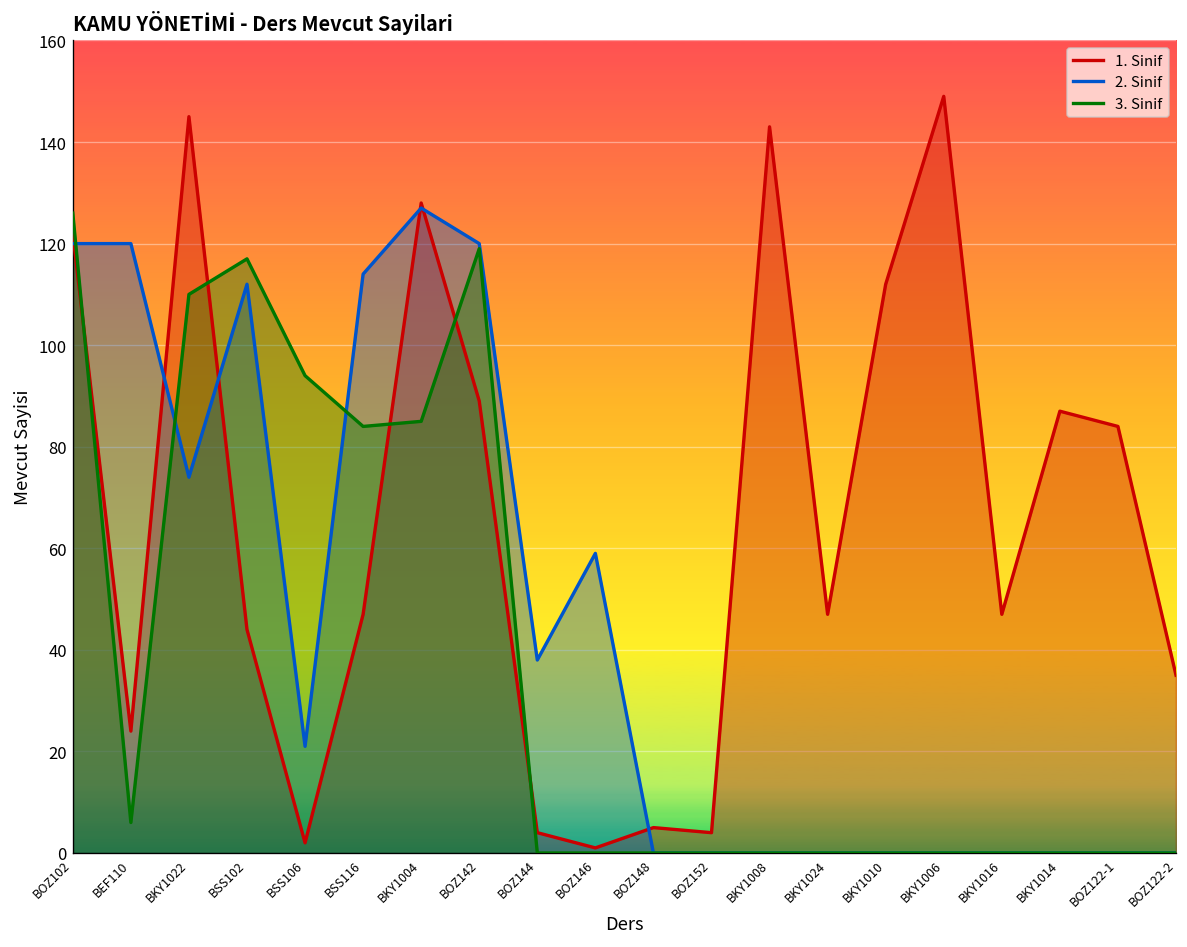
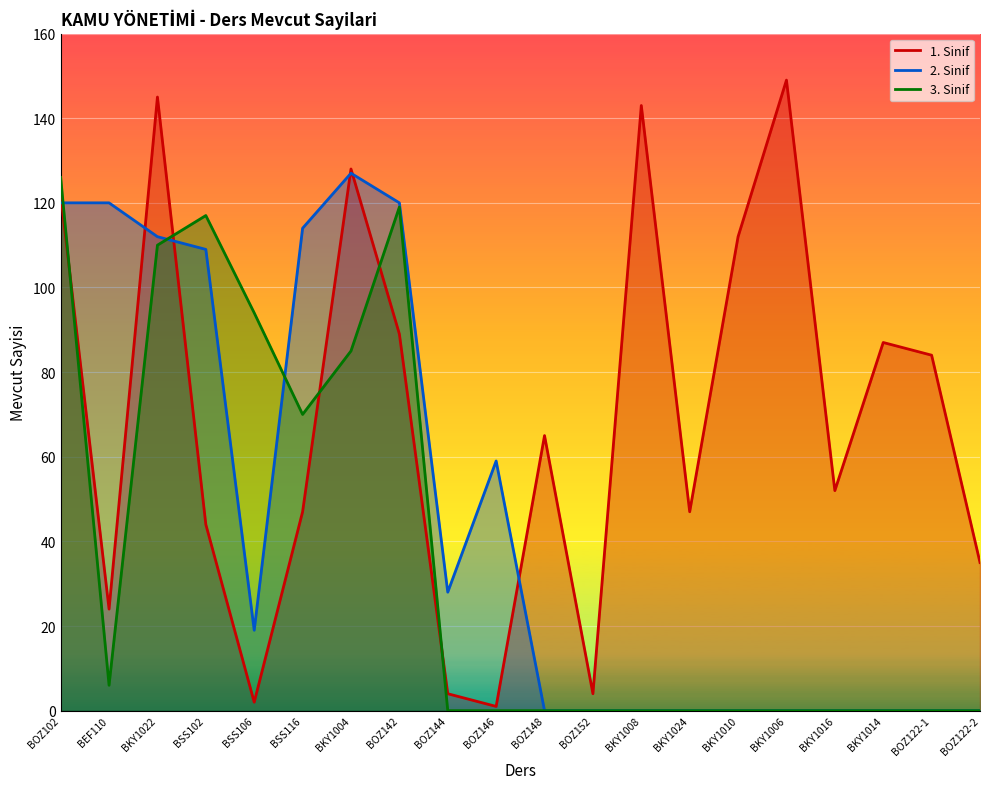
  {
    "1. Sinif": {
      "BOZ102": 122,
      "BEF110": 24,
      "BKY1022": 145,
      "BSS102": 44,
      "BSS106": 2,
      "BSS116": 47,
      "BKY1004": 128,
      "BOZ142": 89,
      "BOZ144": 4,
      "BOZ146": 1,
-     "BOZ148": 5,
+     "BOZ148": 65,
      "BOZ152": 4,
      "BKY1008": 143,
      "BKY1024": 47,
      "BKY1010": 112,
      "BKY1006": 149,
-     "BKY1016": 47,
+     "BKY1016": 52,
      "BKY1014": 87,
      "BOZ122-1": 84,
      "BOZ122-2": 35
    },
    "2. Sinif": {
      "BOZ102": 120,
      "BEF110": 120,
-     "BKY1022": 74,
-     "BSS102": 112,
-     "BSS106": 21,
+     "BKY1022": 112,
+     "BSS102": 109,
+     "BSS106": 19,
      "BSS116": 114,
      "BKY1004": 127,
      "BOZ142": 120,
-     "BOZ144": 38,
+     "BOZ144": 28,
      "BOZ146": 59
    },
    "3. Sinif": {
      "BOZ102": 126,
      "BEF110": 6,
      "BKY1022": 110,
      "BSS102": 117,
      "BSS106": 94,
-     "BSS116": 84,
+     "BSS116": 70,
      "BKY1004": 85,
      "BOZ142": 119,
      "BOZ144": 0,
      "BOZ146": 0
    }
  }
